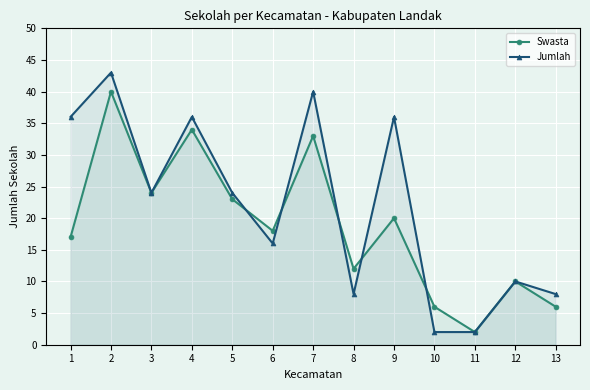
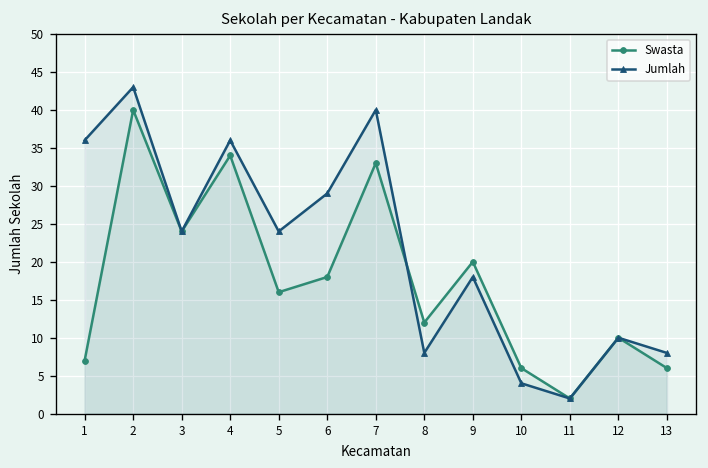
  {
    "Swasta": {
-     "1": 17,
+     "1": 7,
      "2": 40,
      "4": 34,
-     "5": 23,
+     "5": 16,
      "6": 18,
      "7": 33,
      "8": 12,
      "9": 20,
      "10": 6,
      "13": 6
    },
    "Jumlah": {
      "1": 36,
      "2": 43,
      "4": 36,
      "5": 24,
-     "6": 16,
+     "6": 29,
      "7": 40,
      "8": 8,
-     "9": 36,
-     "10": 2,
+     "9": 18,
+     "10": 4,
      "13": 8
    }
  }
